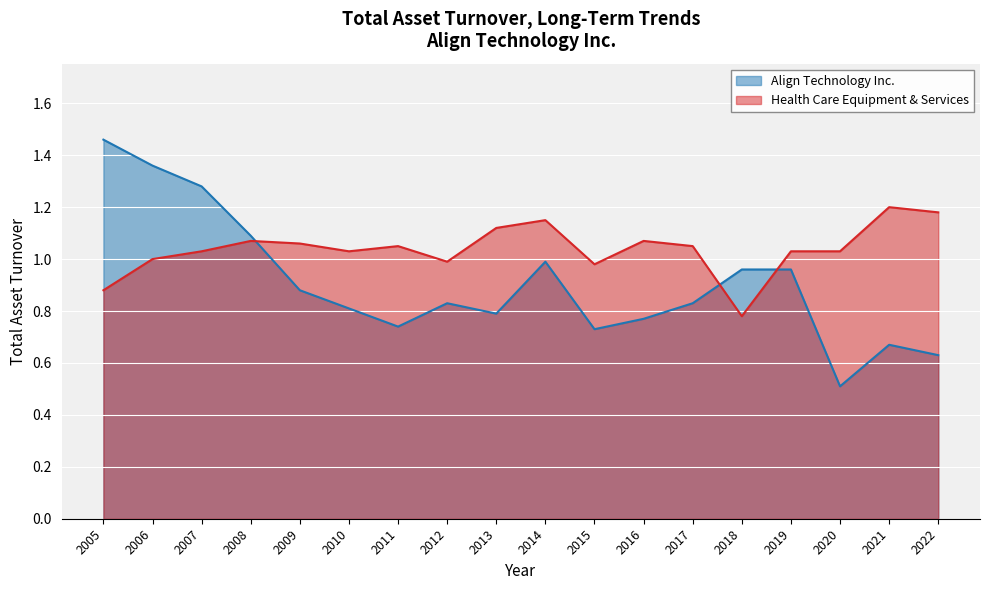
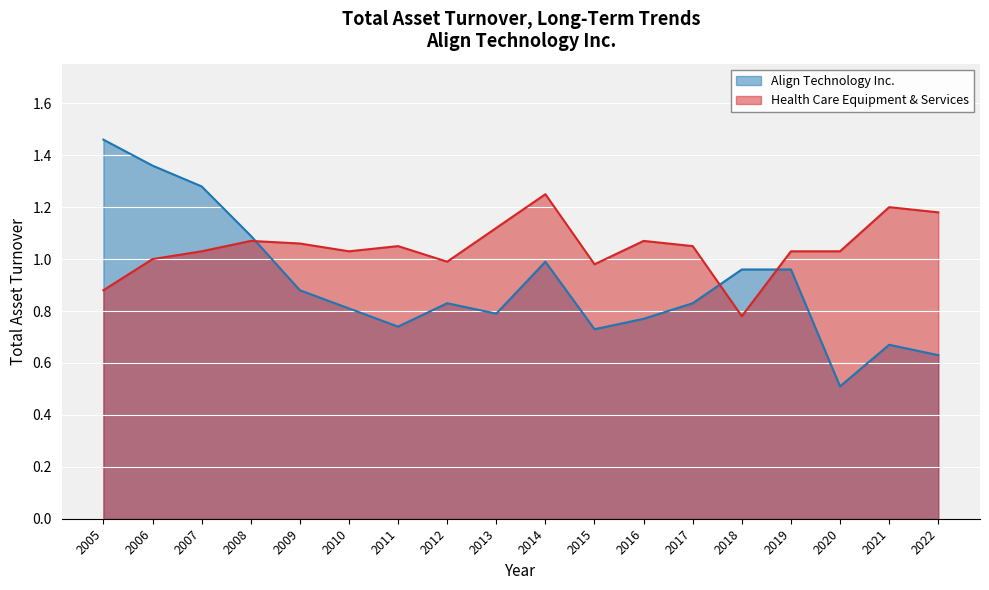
  {
    "Align Technology Inc.": {
      "2005": 1.46,
      "2006": 1.36,
      "2007": 1.28,
      "2008": 1.09,
      "2009": 0.88,
      "2010": 0.81,
      "2011": 0.74,
      "2012": 0.83,
      "2013": 0.79,
      "2014": 0.99,
      "2015": 0.73,
      "2016": 0.77,
      "2017": 0.83,
      "2018": 0.96,
      "2019": 0.96,
      "2020": 0.51,
      "2021": 0.67,
      "2022": 0.63
    },
    "Health Care Equipment & Services": {
      "2005": 0.88,
      "2006": 1.00,
      "2007": 1.03,
      "2008": 1.07,
      "2009": 1.06,
      "2010": 1.03,
      "2011": 1.05,
      "2012": 0.99,
      "2013": 1.12,
-     "2014": 1.15,
+     "2014": 1.25,
      "2015": 0.98,
      "2016": 1.07,
      "2017": 1.05,
      "2018": 0.78,
      "2019": 1.03,
      "2020": 1.03,
      "2021": 1.20,
      "2022": 1.18
    }
  }
